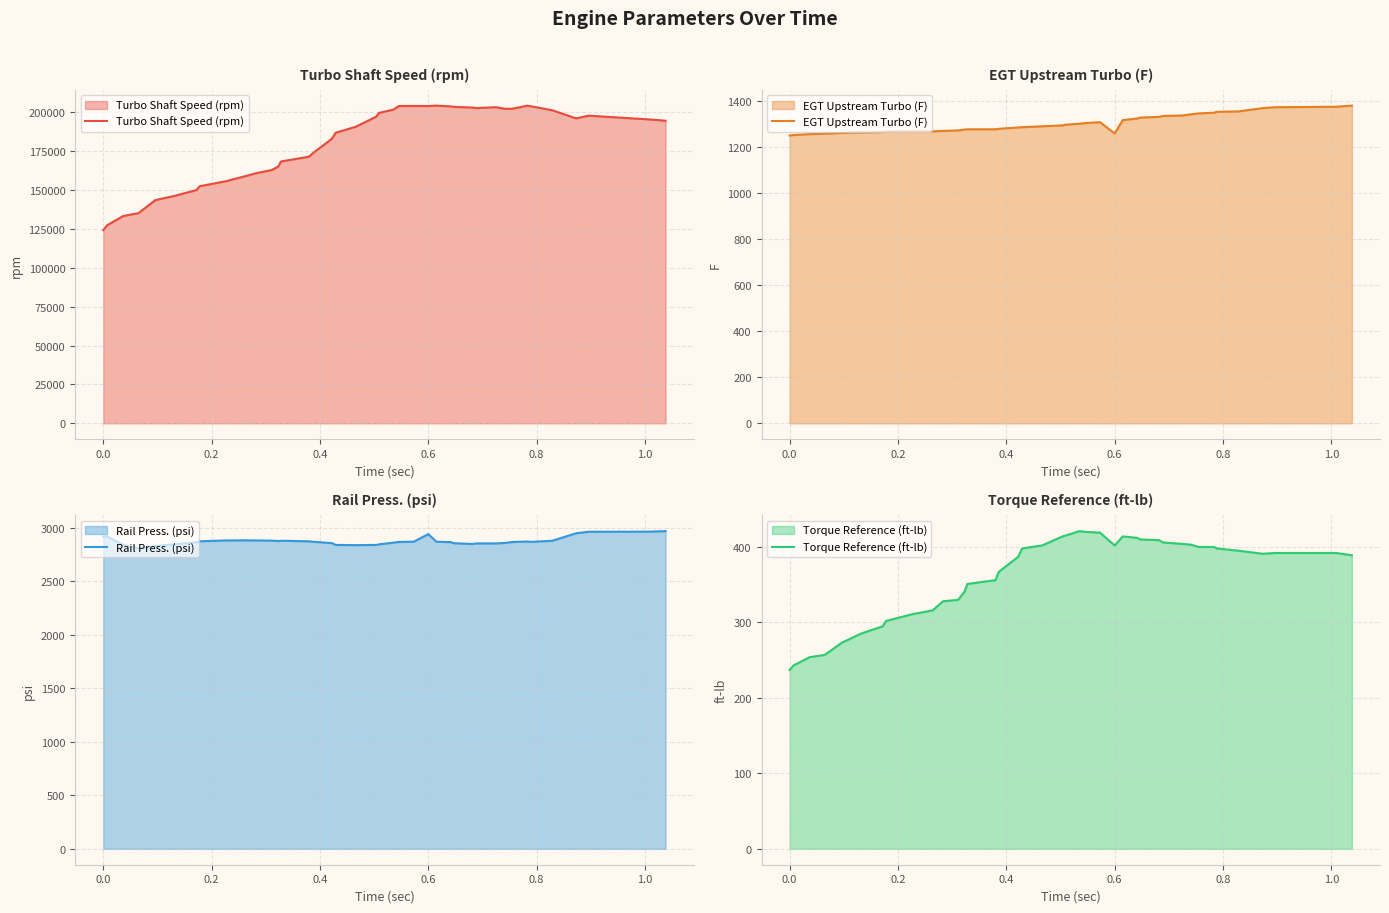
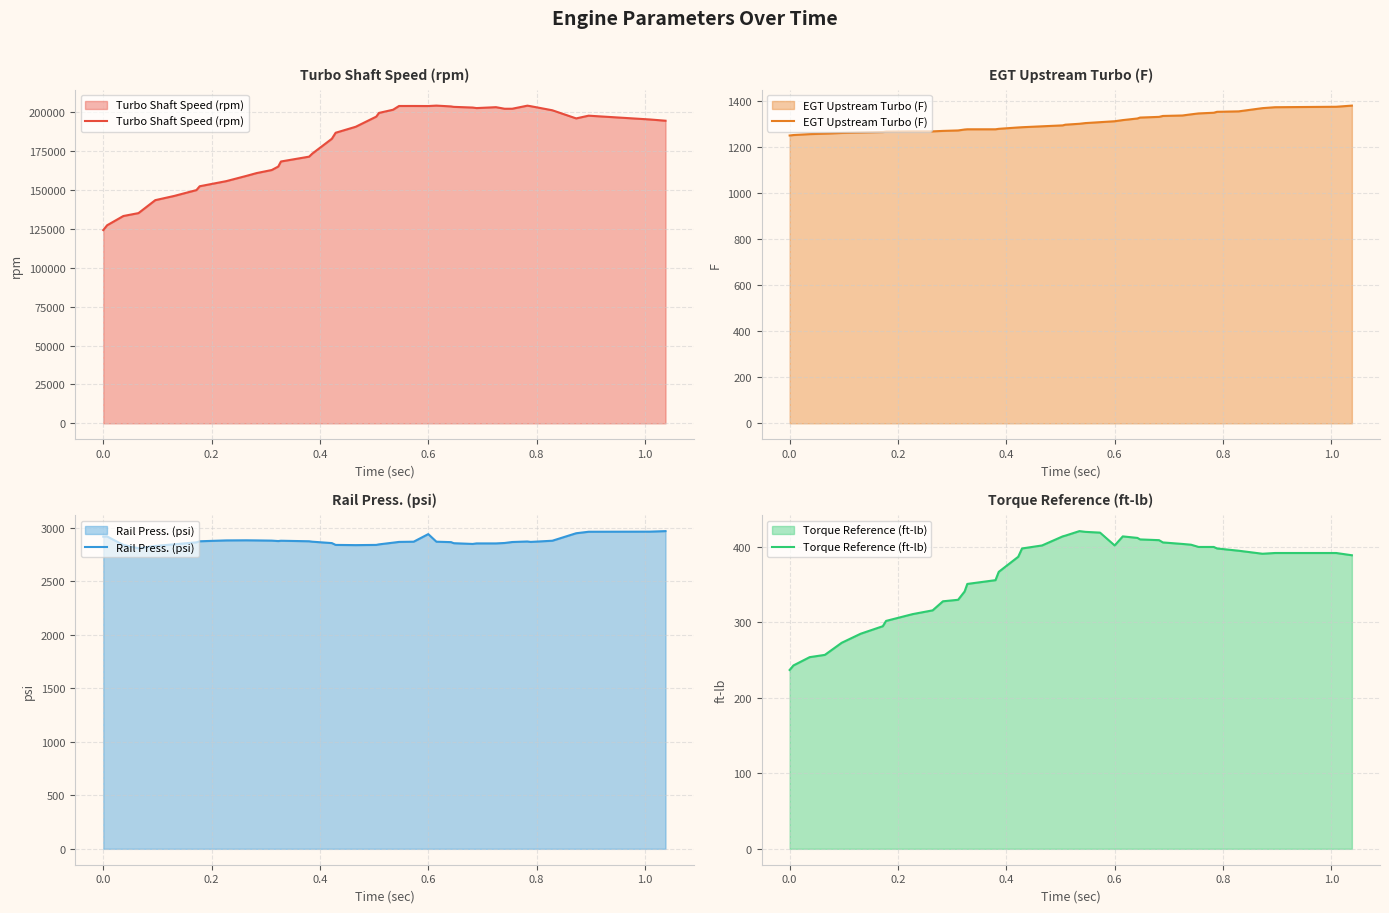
  {
    "Turbo Shaft Speed (rpm)": {
      "0.0": 124000,
      "0.6": 204000
    },
    "EGT Upstream Turbo (F)": {
      "0.0": 1250,
-     "0.6": 1260
+     "0.6": 1310
    },
    "Rail Press. (psi)": {
      "0.6": 2940
    },
    "Torque Reference (ft-lb)": {
      "0.0": 240,
      "0.6": 400
    }
  }
